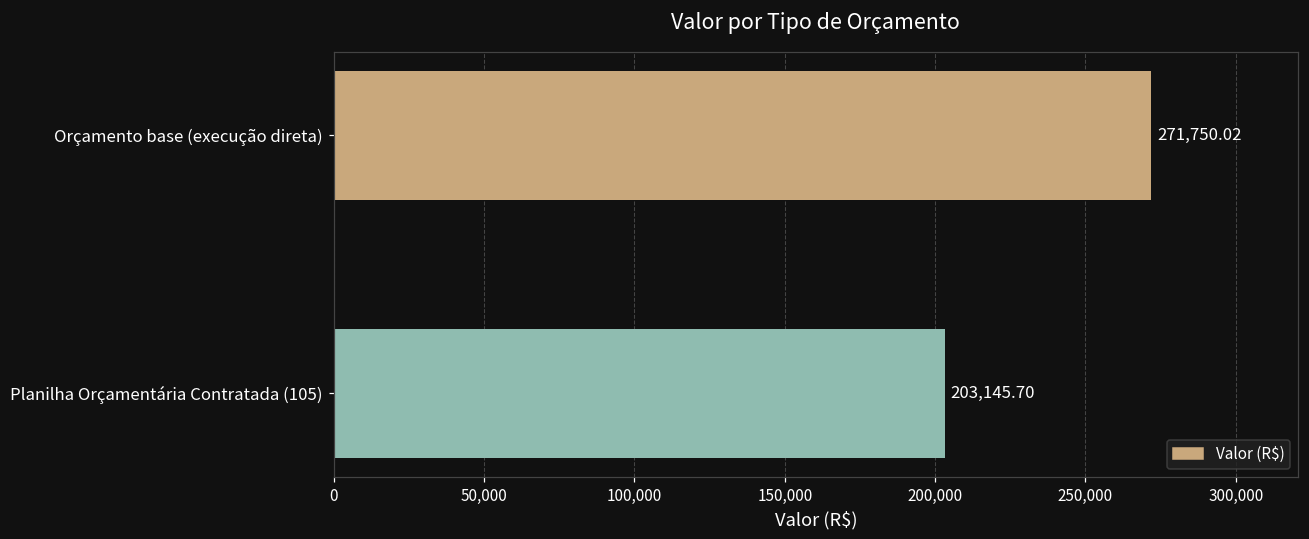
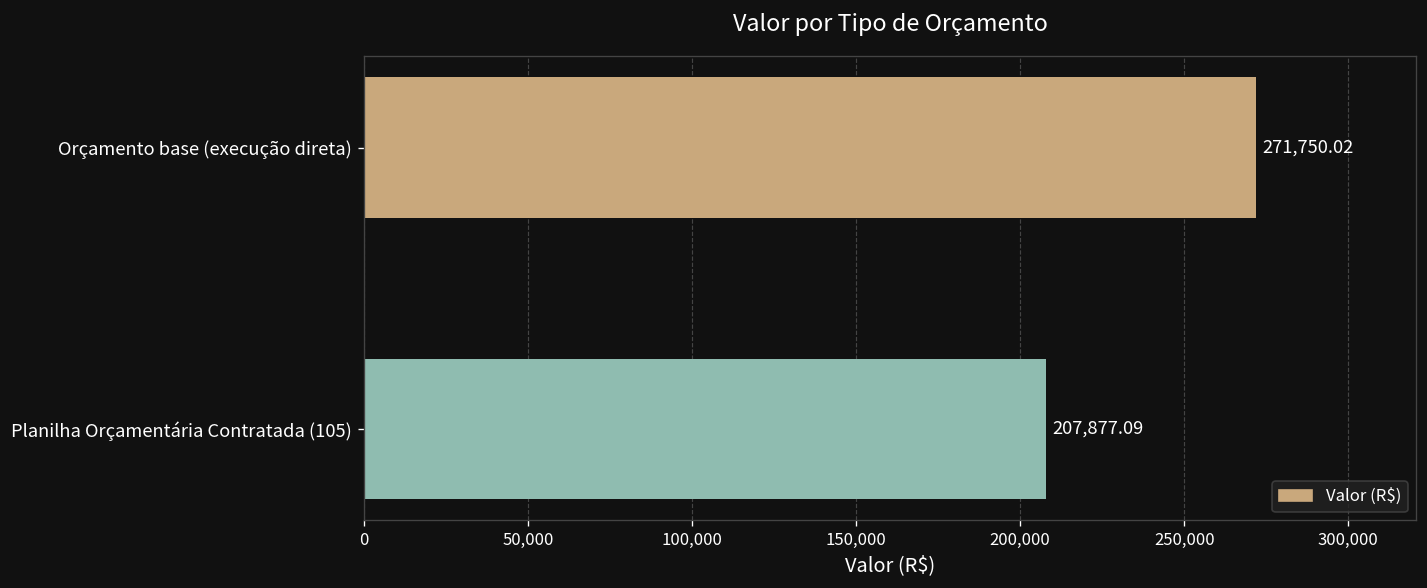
  {
    "Orçamento base (execução direta)": "271,750.02",
-   "Planilha Orçamentária Contratada (105)": "203,145.70"
+   "Planilha Orçamentária Contratada (105)": "207,877.09"
  }
